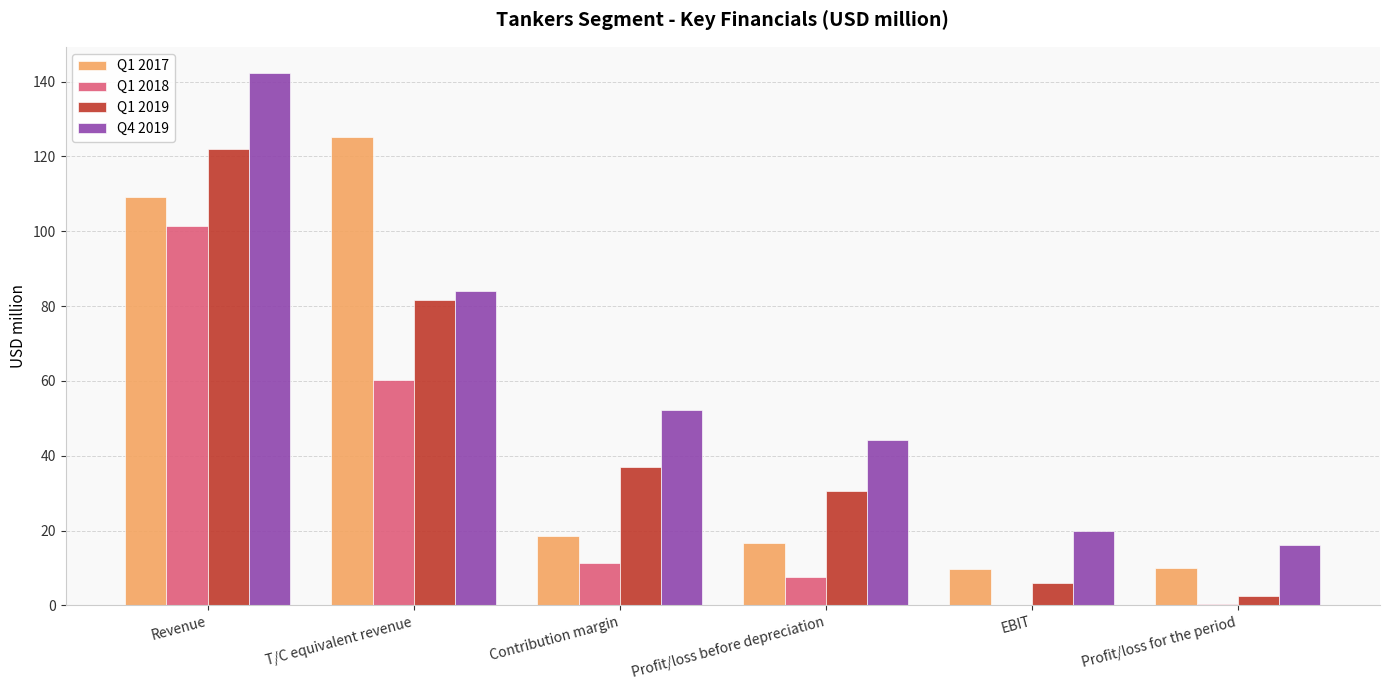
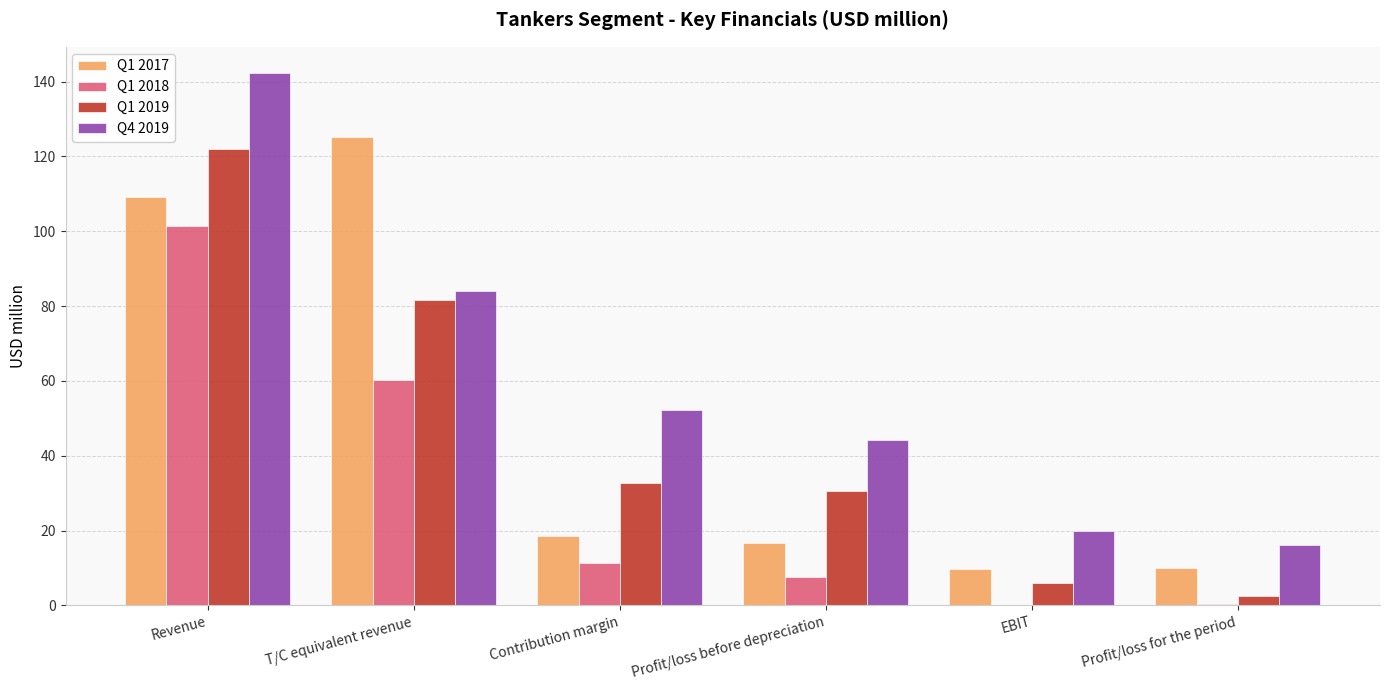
  {
    "Q1 2017": {
      "Revenue": 109,
      "T/C equivalent revenue": 125,
      "Contribution margin": 19,
      "Profit/loss before depreciation": 17,
      "EBIT": 10,
      "Profit/loss for the period": 10
    },
    "Q1 2018": {
      "Revenue": 102,
      "T/C equivalent revenue": 60,
      "Contribution margin": 11,
      "Profit/loss before depreciation": 8
    },
    "Q1 2019": {
      "Revenue": 122,
      "T/C equivalent revenue": 82,
-     "Contribution margin": 37,
+     "Contribution margin": 33,
      "Profit/loss before depreciation": 31,
      "EBIT": 6,
      "Profit/loss for the period": 3
    },
    "Q4 2019": {
      "Revenue": 142,
      "T/C equivalent revenue": 84,
      "Contribution margin": 52,
      "Profit/loss before depreciation": 44,
      "EBIT": 20,
      "Profit/loss for the period": 16
    }
  }
